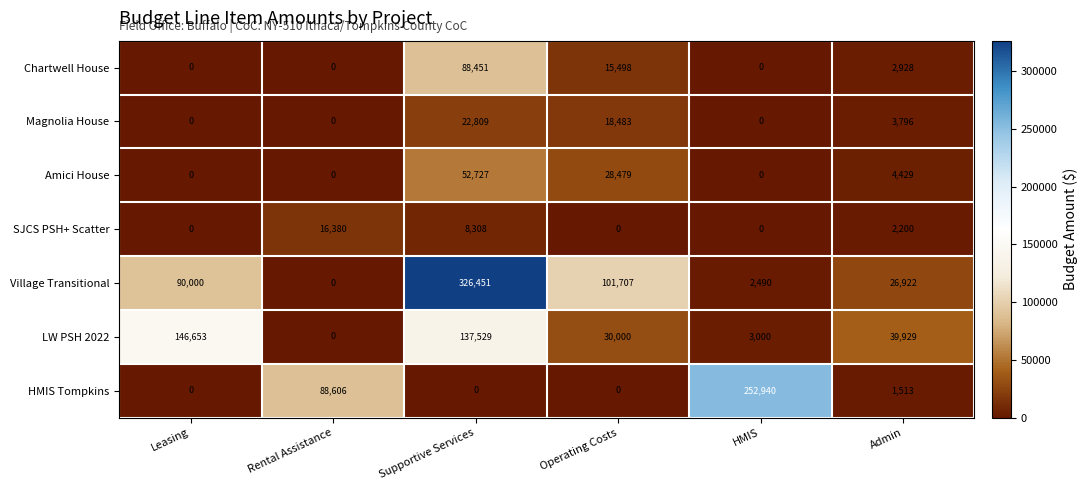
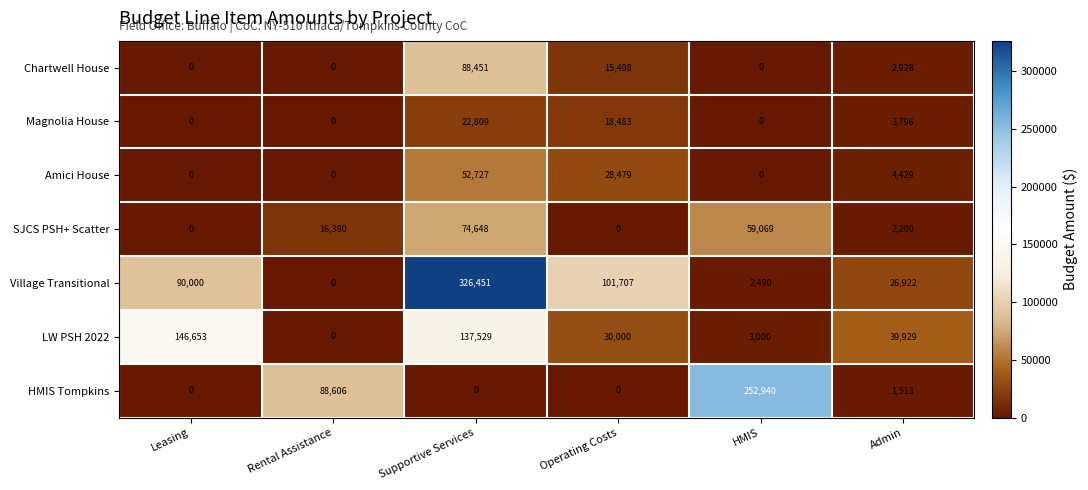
  {
    "Chartwell House": {
      "Leasing": "0",
      "Rental Assistance": "0",
      "Supportive Services": "88,451",
      "Operating Costs": "15,498",
      "HMIS": "0",
      "Admin": "2,928"
    },
    "Magnolia House": {
      "Leasing": "0",
      "Rental Assistance": "0",
      "Supportive Services": "22,809",
      "Operating Costs": "18,483",
      "HMIS": "0",
      "Admin": "3,796"
    },
    "Amici House": {
      "Leasing": "0",
      "Rental Assistance": "0",
      "Supportive Services": "52,727",
      "Operating Costs": "28,479",
      "HMIS": "0",
      "Admin": "4,429"
    },
    "SJCS PSH+ Scatter": {
      "Leasing": "0",
      "Rental Assistance": "16,380",
-     "Supportive Services": "8,308",
+     "Supportive Services": "74,648",
      "Operating Costs": "0",
-     "HMIS": "0",
+     "HMIS": "59,069",
      "Admin": "2,200"
    },
    "Village Transitional": {
      "Leasing": "90,000",
      "Rental Assistance": "0",
      "Supportive Services": "326,451",
      "Operating Costs": "101,707",
      "HMIS": "2,490",
      "Admin": "26,922"
    },
    "LW PSH 2022": {
      "Leasing": "146,653",
      "Rental Assistance": "0",
      "Supportive Services": "137,529",
      "Operating Costs": "30,000",
      "HMIS": "3,000",
      "Admin": "39,929"
    },
    "HMIS Tompkins": {
      "Leasing": "0",
      "Rental Assistance": "88,606",
      "Supportive Services": "0",
      "Operating Costs": "0",
      "HMIS": "252,940",
      "Admin": "1,513"
    }
  }
